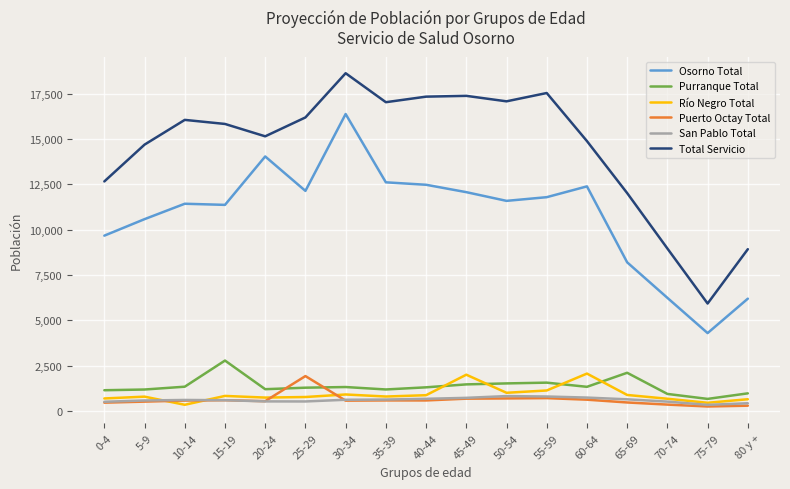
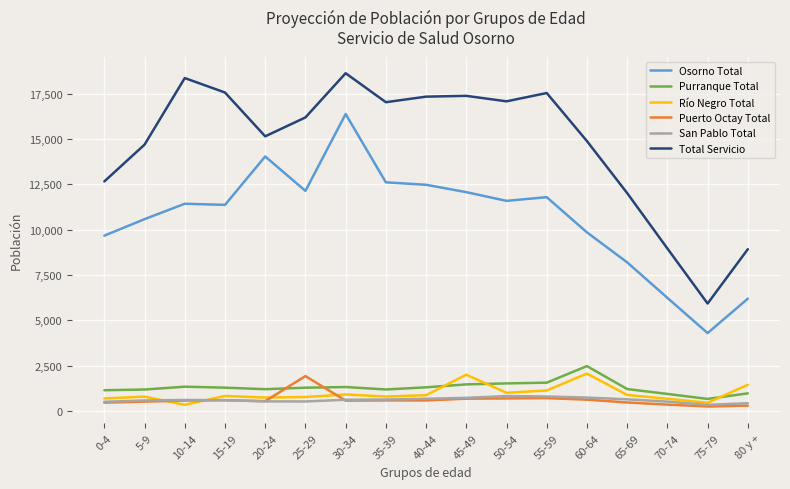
  {
    "Osorno Total": {
      "0-4": "9,700",
      "5-9": "10,600",
      "10-14": "11,400",
      "15-19": "11,400",
      "20-24": "14,000",
      "25-29": "12,100",
      "30-34": "16,400",
      "35-39": "12,600",
      "40-44": "12,500",
      "45-49": "12,100",
      "50-54": "11,600",
      "55-59": "11,800",
-     "60-64": "12,400",
+     "60-64": "9,900",
      "65-69": "8,200",
      "70-74": "6,200",
      "75-79": "4,300",
      "80 y +": "6,200"
    },
    "Purranque Total": {
      "0-4": "1,100",
      "5-9": "1,200",
      "10-14": "1,300",
-     "15-19": "2,800",
+     "15-19": "1,300",
      "20-24": "1,200",
      "25-29": "1,300",
      "30-34": "1,300",
      "35-39": "1,200",
      "40-44": "1,300",
      "45-49": "1,500",
      "50-54": "1,500",
      "55-59": "1,600",
-     "60-64": "1,300",
-     "65-69": "2,100",
+     "60-64": "2,500",
+     "65-69": "1,200",
      "70-74": "900",
      "75-79": "700",
      "80 y +": "1,000"
    },
    "Río Negro Total": {
      "0-4": "700",
      "5-9": "800",
      "10-14": "300",
      "15-19": "800",
      "20-24": "700",
      "25-29": "800",
      "30-34": "900",
      "35-39": "800",
      "40-44": "900",
      "45-49": "2,000",
      "50-54": "1,000",
      "55-59": "1,100",
      "60-64": "2,100",
      "65-69": "900",
      "70-74": "700",
-     "80 y +": "700"
+     "80 y +": "1,400"
    },
    "Puerto Octay Total": {
      "25-29": "1,900",
      "65-69": "500",
      "70-74": "400"
    },
    "San Pablo Total": {
      "25-29": "500",
      "65-69": "600",
      "70-74": "500"
    },
    "Total Servicio": {
      "0-4": "12,700",
      "5-9": "14,700",
-     "10-14": "16,100",
-     "15-19": "15,800",
+     "10-14": "18,400",
+     "15-19": "17,600",
      "20-24": "15,100",
      "25-29": "16,200",
      "30-34": "18,600",
      "35-39": "17,000",
      "40-44": "17,300",
      "45-49": "17,400",
      "50-54": "17,100",
      "55-59": "17,500",
      "60-64": "14,900",
      "65-69": "12,000",
      "70-74": "9,000",
      "75-79": "5,900",
      "80 y +": "8,900"
    }
  }
